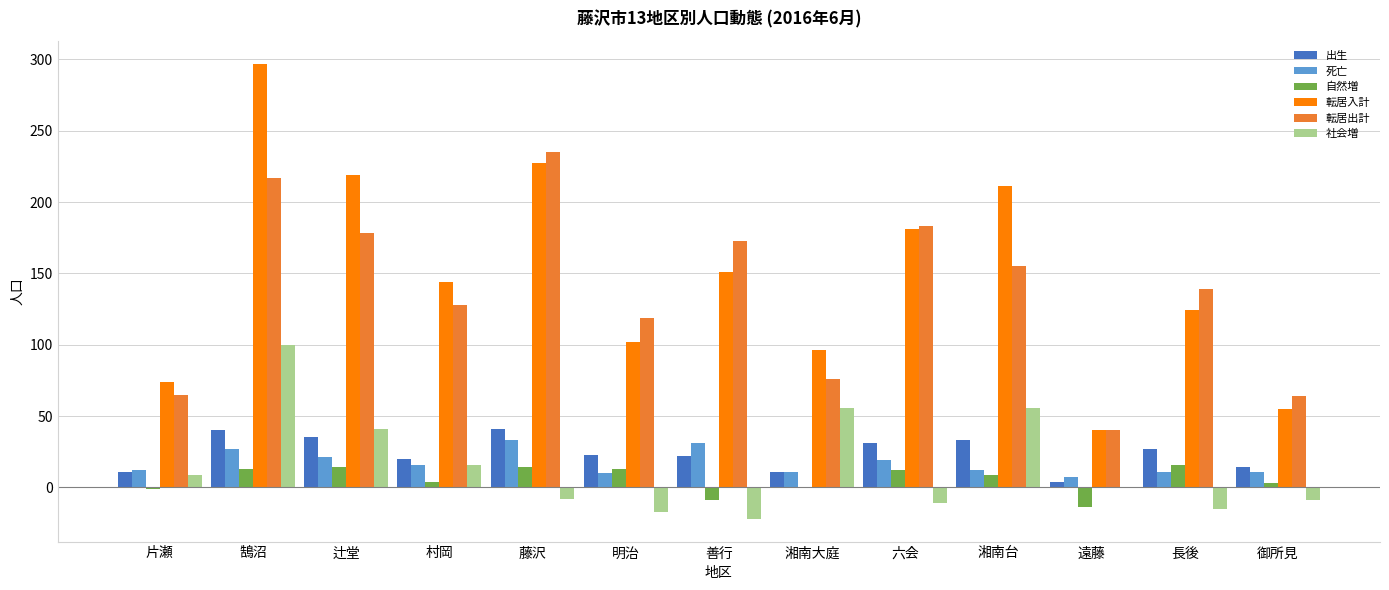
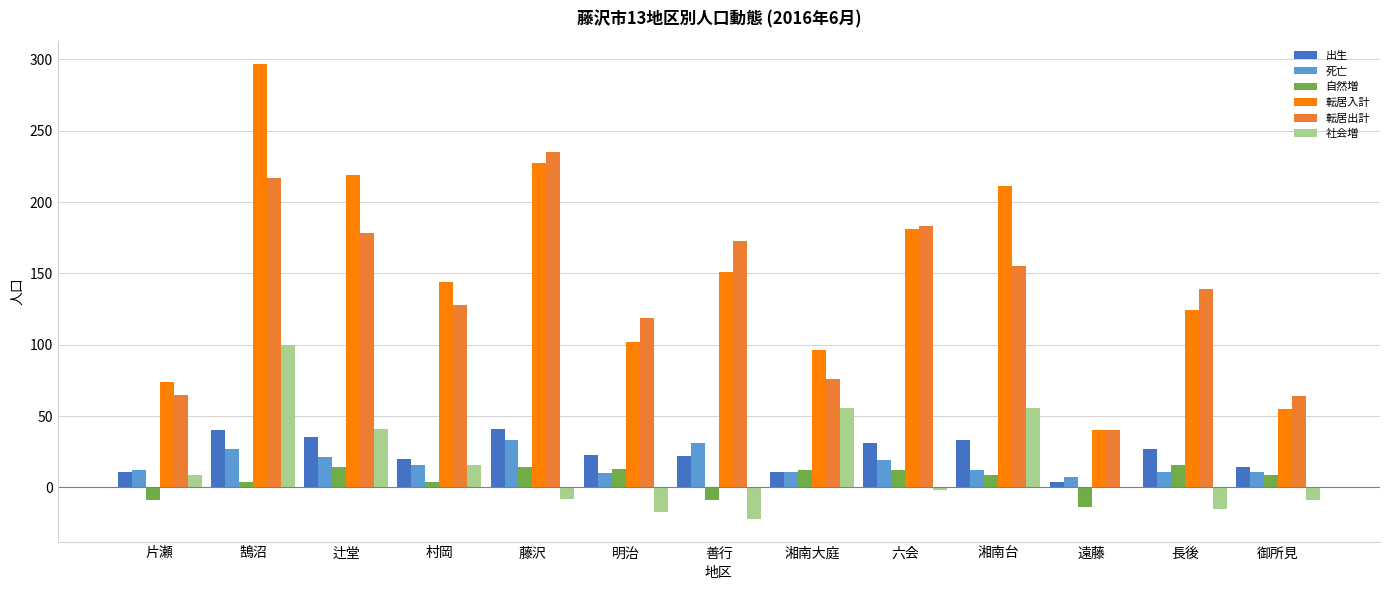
  {
    "自然増": {
-     "片瀬": -1,
-     "鵠沼": 13,
+     "片瀬": -9,
+     "鵠沼": 4,
      "辻堂": 14,
      "村岡": 4,
      "藤沢": 14,
      "明治": 13,
      "善行": -9,
-     "湘南大庭": 0,
+     "湘南大庭": 12,
      "六会": 12,
      "湘南台": 9,
      "遠藤": -14,
      "長後": 16,
-     "御所見": 3
+     "御所見": 9
    },
    "社会増": {
      "片瀬": 9,
      "鵠沼": 100,
      "辻堂": 41,
      "村岡": 16,
      "藤沢": -8,
      "明治": -17,
      "善行": -22,
      "湘南大庭": 56,
-     "六会": -11,
+     "六会": -2,
      "湘南台": 56,
      "遠藤": 0,
      "長後": -15,
      "御所見": -9
    }
  }
